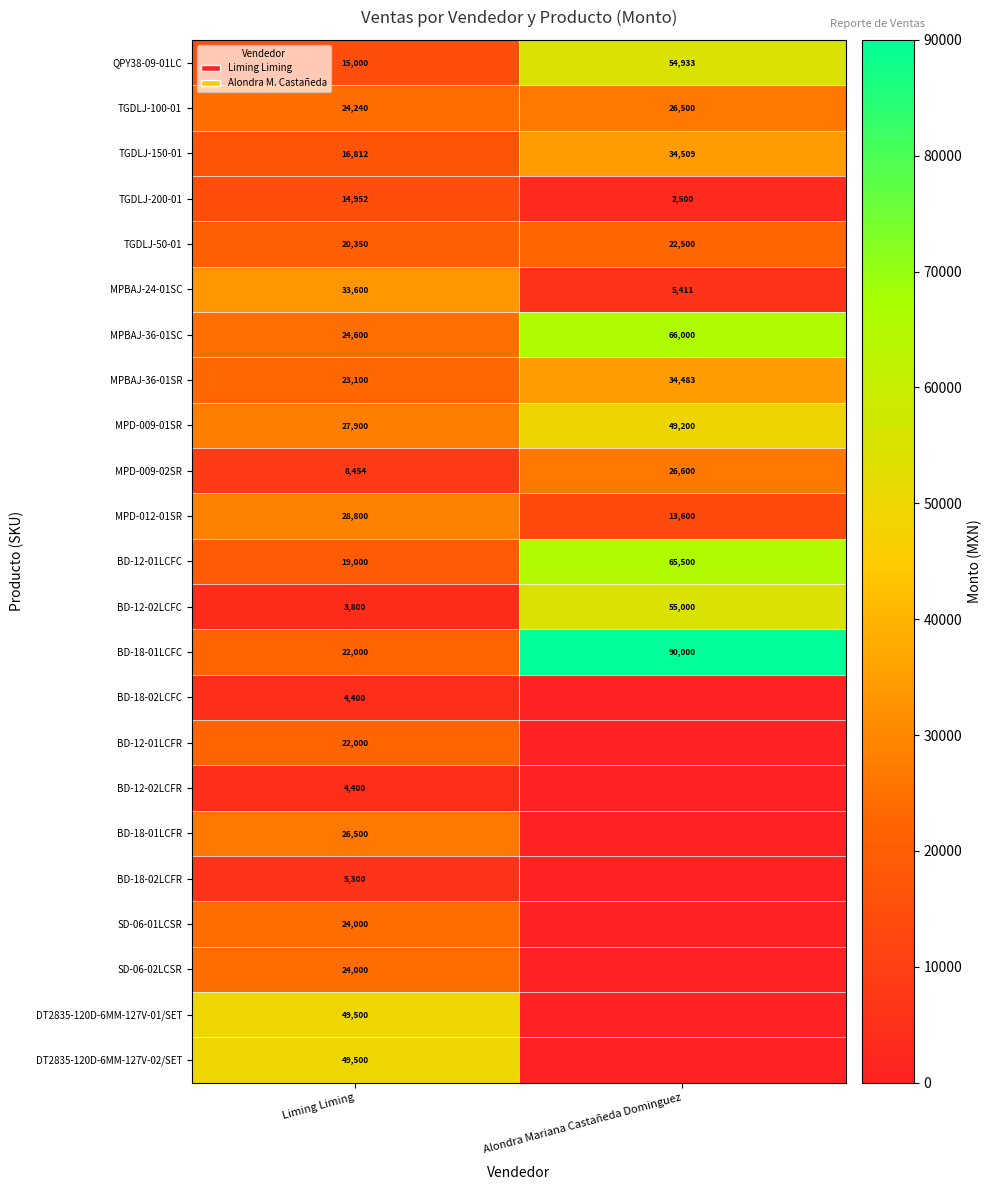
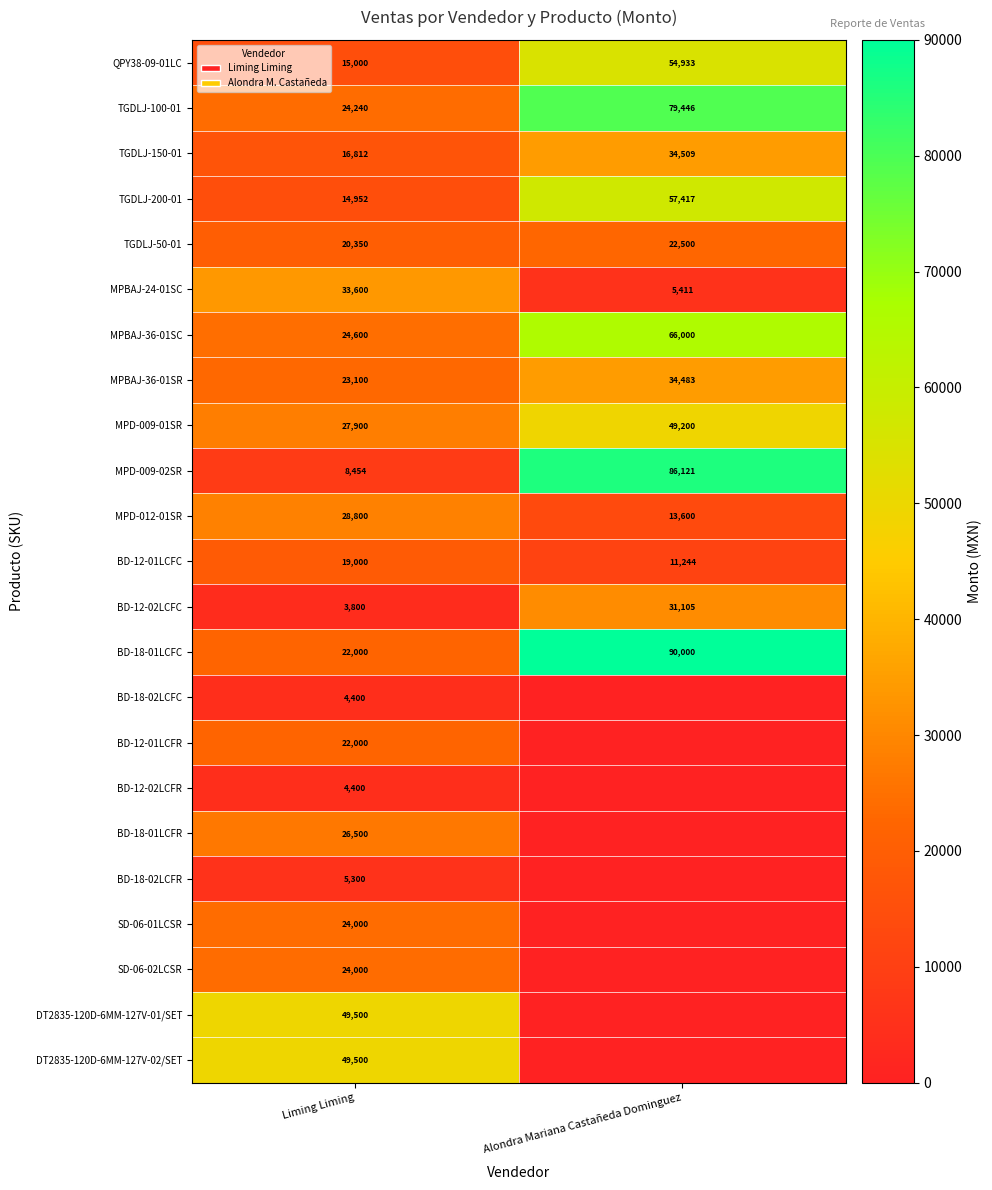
  {
    "QPY38-09-01LC": {
      "Liming Liming": "15,000",
      "Alondra Mariana Castañeda Dominguez": "54,933"
    },
    "TGDLJ-100-01": {
      "Liming Liming": "24,240",
-     "Alondra Mariana Castañeda Dominguez": "26,500"
+     "Alondra Mariana Castañeda Dominguez": "79,446"
    },
    "TGDLJ-150-01": {
      "Liming Liming": "16,812",
      "Alondra Mariana Castañeda Dominguez": "34,509"
    },
    "TGDLJ-200-01": {
      "Liming Liming": "14,952",
-     "Alondra Mariana Castañeda Dominguez": "2,500"
+     "Alondra Mariana Castañeda Dominguez": "57,417"
    },
    "TGDLJ-50-01": {
      "Liming Liming": "20,350",
      "Alondra Mariana Castañeda Dominguez": "22,500"
    },
    "MPBAJ-24-01SC": {
      "Liming Liming": "33,600",
      "Alondra Mariana Castañeda Dominguez": "5,411"
    },
    "MPBAJ-36-01SC": {
      "Liming Liming": "24,600",
      "Alondra Mariana Castañeda Dominguez": "66,000"
    },
    "MPBAJ-36-01SR": {
      "Liming Liming": "23,100",
      "Alondra Mariana Castañeda Dominguez": "34,483"
    },
    "MPD-009-01SR": {
      "Liming Liming": "27,900",
      "Alondra Mariana Castañeda Dominguez": "49,200"
    },
    "MPD-009-02SR": {
      "Liming Liming": "8,454",
-     "Alondra Mariana Castañeda Dominguez": "26,600"
+     "Alondra Mariana Castañeda Dominguez": "86,121"
    },
    "MPD-012-01SR": {
      "Liming Liming": "28,800",
      "Alondra Mariana Castañeda Dominguez": "13,600"
    },
    "BD-12-01LCFC": {
      "Liming Liming": "19,000",
-     "Alondra Mariana Castañeda Dominguez": "65,500"
+     "Alondra Mariana Castañeda Dominguez": "11,244"
    },
    "BD-12-02LCFC": {
      "Liming Liming": "3,800",
-     "Alondra Mariana Castañeda Dominguez": "55,000"
+     "Alondra Mariana Castañeda Dominguez": "31,105"
    },
    "BD-18-01LCFC": {
      "Liming Liming": "22,000",
      "Alondra Mariana Castañeda Dominguez": "90,000"
    },
    "BD-18-02LCFC": {
      "Liming Liming": "4,400"
    },
    "BD-12-01LCFR": {
      "Liming Liming": "22,000"
    },
    "BD-12-02LCFR": {
      "Liming Liming": "4,400"
    },
    "BD-18-01LCFR": {
      "Liming Liming": "26,500"
    },
    "BD-18-02LCFR": {
      "Liming Liming": "5,300"
    },
    "SD-06-01LCSR": {
      "Liming Liming": "24,000"
    },
    "SD-06-02LCSR": {
      "Liming Liming": "24,000"
    },
    "DT2835-120D-6MM-127V-01/SET": {
      "Liming Liming": "49,500"
    },
    "DT2835-120D-6MM-127V-02/SET": {
      "Liming Liming": "49,500"
    }
  }
